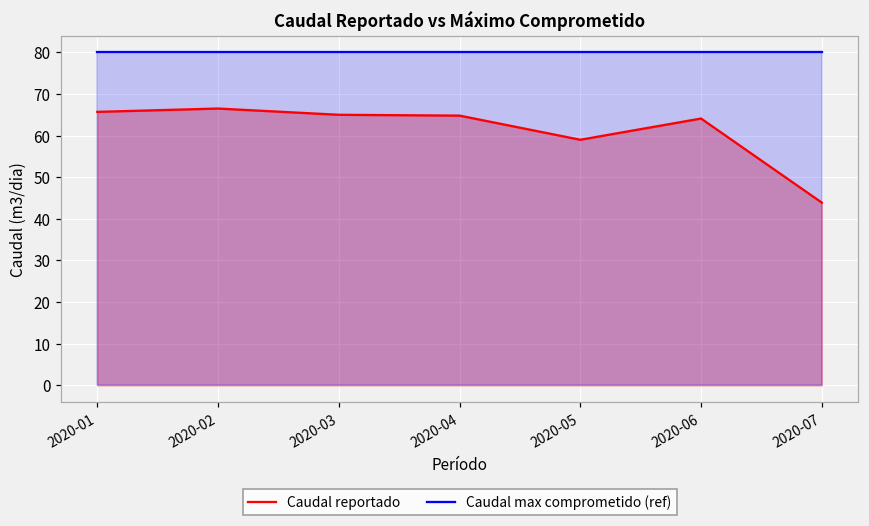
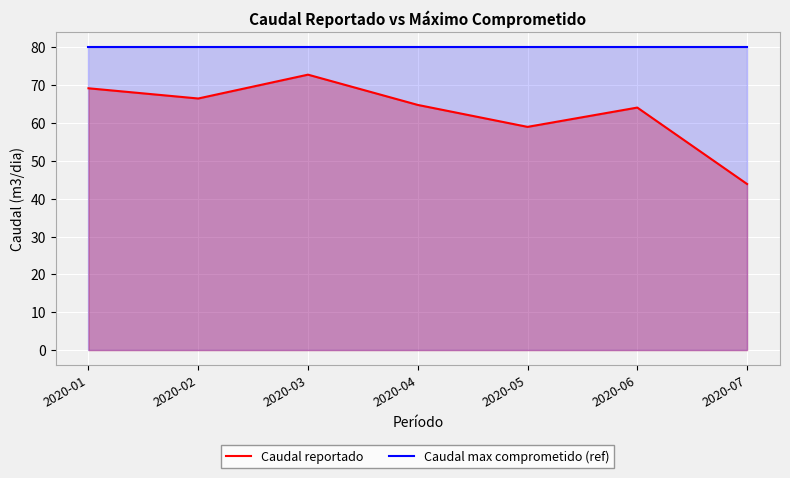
  {
    "Caudal reportado": {
-     "2020-01": 66,
+     "2020-01": 69,
      "2020-02": 67,
-     "2020-03": 65,
+     "2020-03": 73,
      "2020-04": 65,
      "2020-05": 59,
      "2020-06": 64,
      "2020-07": 44
    },
    "Caudal max comprometido (ref)": {
      "2020-01": 80,
      "2020-02": 80,
      "2020-03": 80,
      "2020-04": 80,
      "2020-05": 80,
      "2020-06": 80,
      "2020-07": 80
    }
  }
